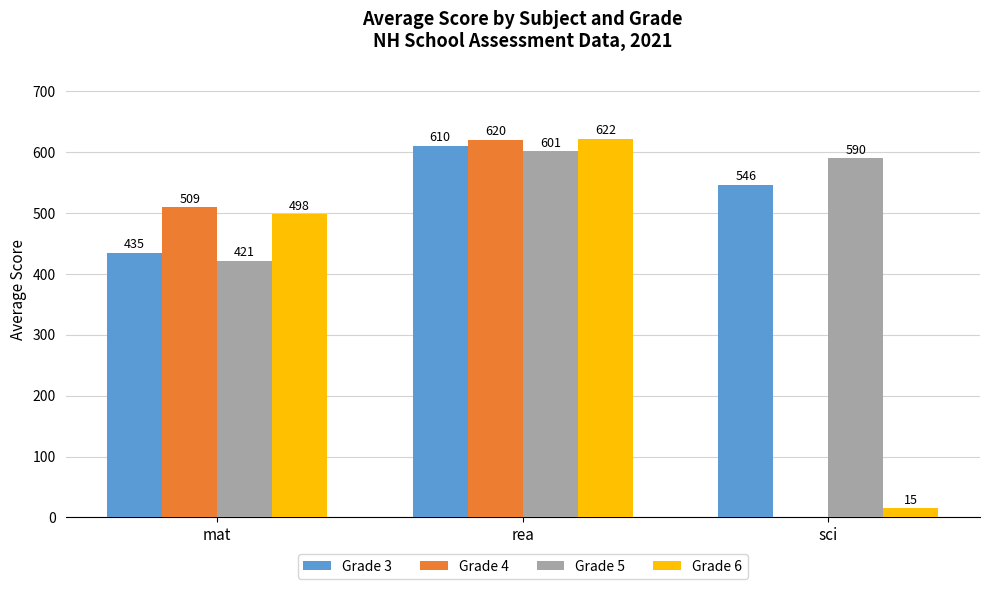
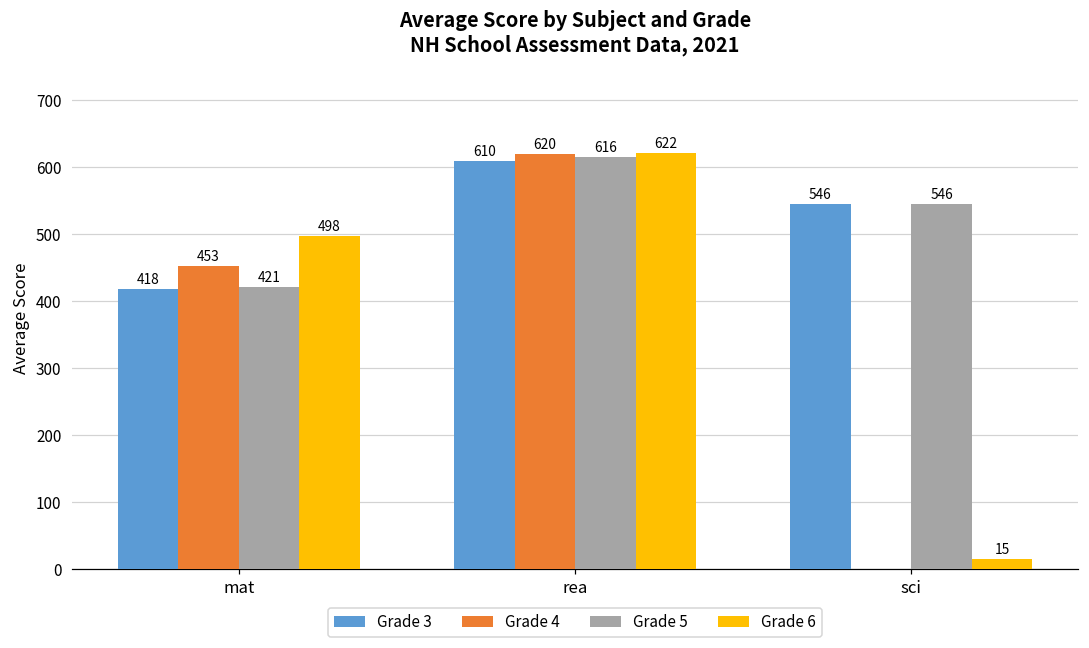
  {
    "Grade 3": {
-     "mat": 435,
+     "mat": 418,
      "rea": 610,
      "sci": 546
    },
    "Grade 4": {
-     "mat": 509,
+     "mat": 453,
      "rea": 620
    },
    "Grade 5": {
      "mat": 421,
-     "rea": 601,
-     "sci": 590
+     "rea": 616,
+     "sci": 546
    },
    "Grade 6": {
      "mat": 498,
      "rea": 622,
      "sci": 15
    }
  }
